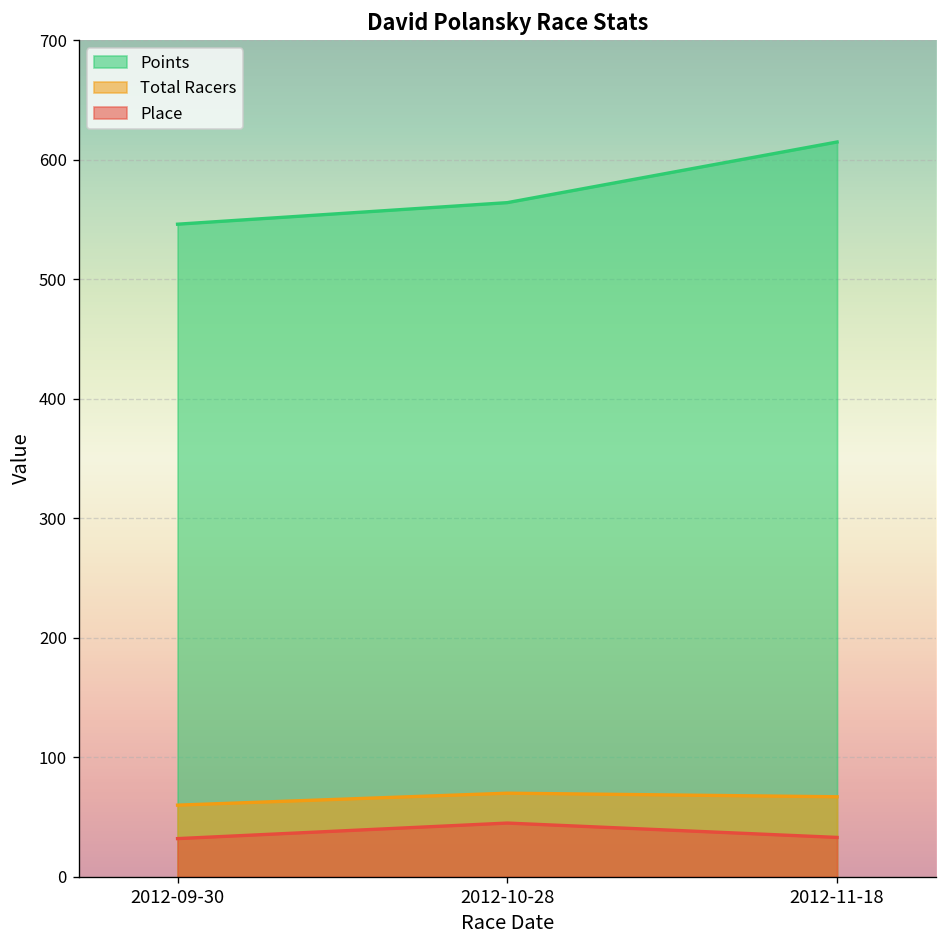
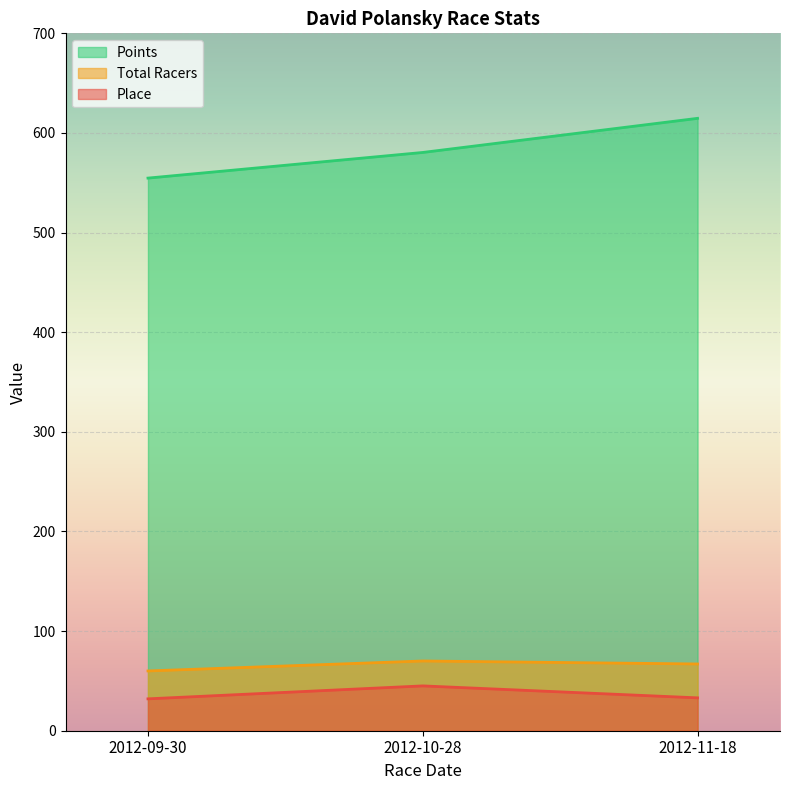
  {
    "Points": {
-     "2012-09-30": 546,
-     "2012-10-28": 560,
+     "2012-09-30": 555,
+     "2012-10-28": 580,
      "2012-11-18": 610
    },
    "Total Racers": {
      "2012-09-30": 60,
      "2012-10-28": 70,
      "2012-11-18": 70
    },
    "Place": {
      "2012-09-30": 30,
      "2012-10-28": 50,
      "2012-11-18": 30
    }
  }
